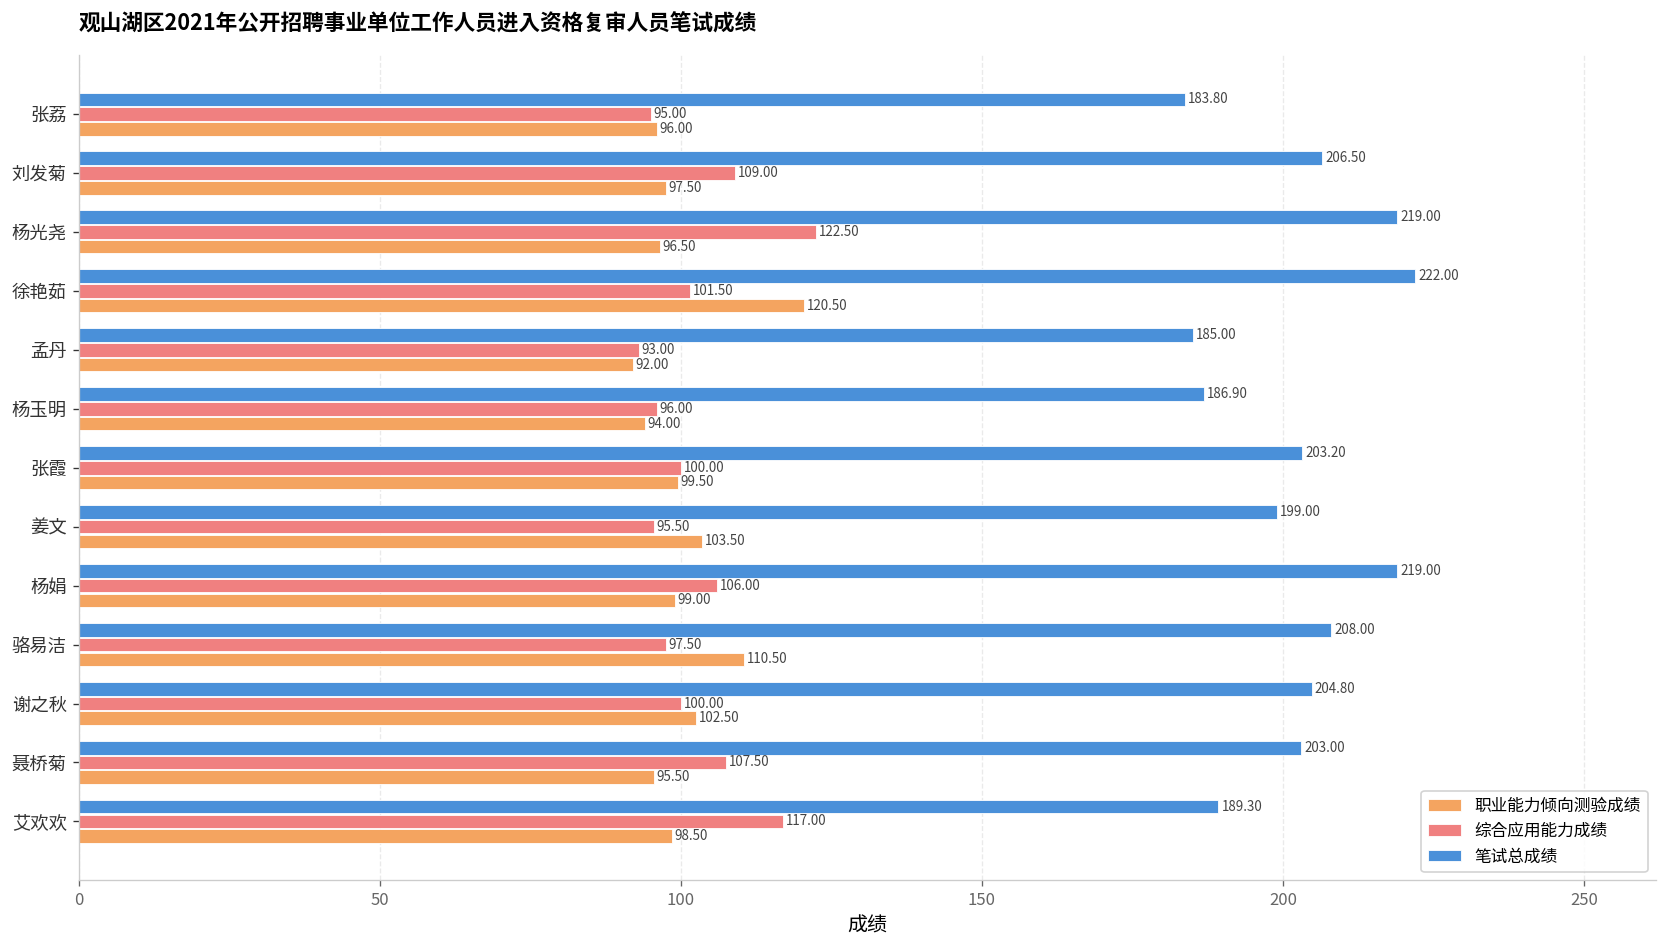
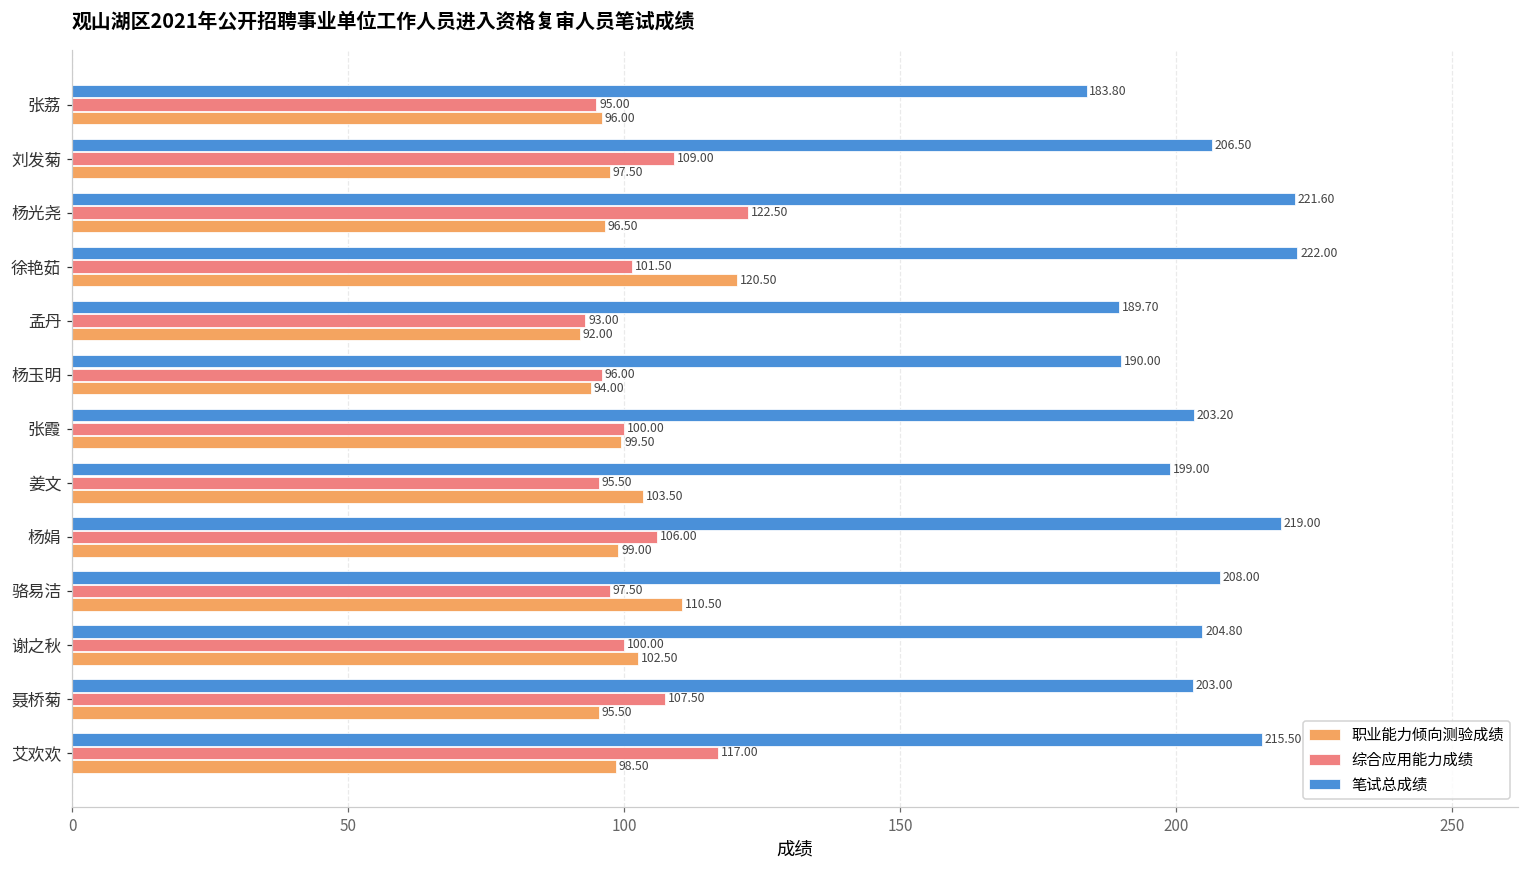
  {
    "笔试总成绩": {
      "张荔": 183.80,
      "刘发菊": 206.50,
-     "杨光尧": 219.00,
+     "杨光尧": 221.60,
      "徐艳茹": 222.00,
-     "孟丹": 185.00,
-     "杨玉明": 186.90,
+     "孟丹": 189.70,
+     "杨玉明": 190.00,
      "张霞": 203.20,
      "姜文": 199.00,
      "杨娟": 219.00,
      "骆易洁": 208.00,
      "谢之秋": 204.80,
      "聂桥菊": 203.00,
-     "艾欢欢": 189.30
+     "艾欢欢": 215.50
    }
  }
